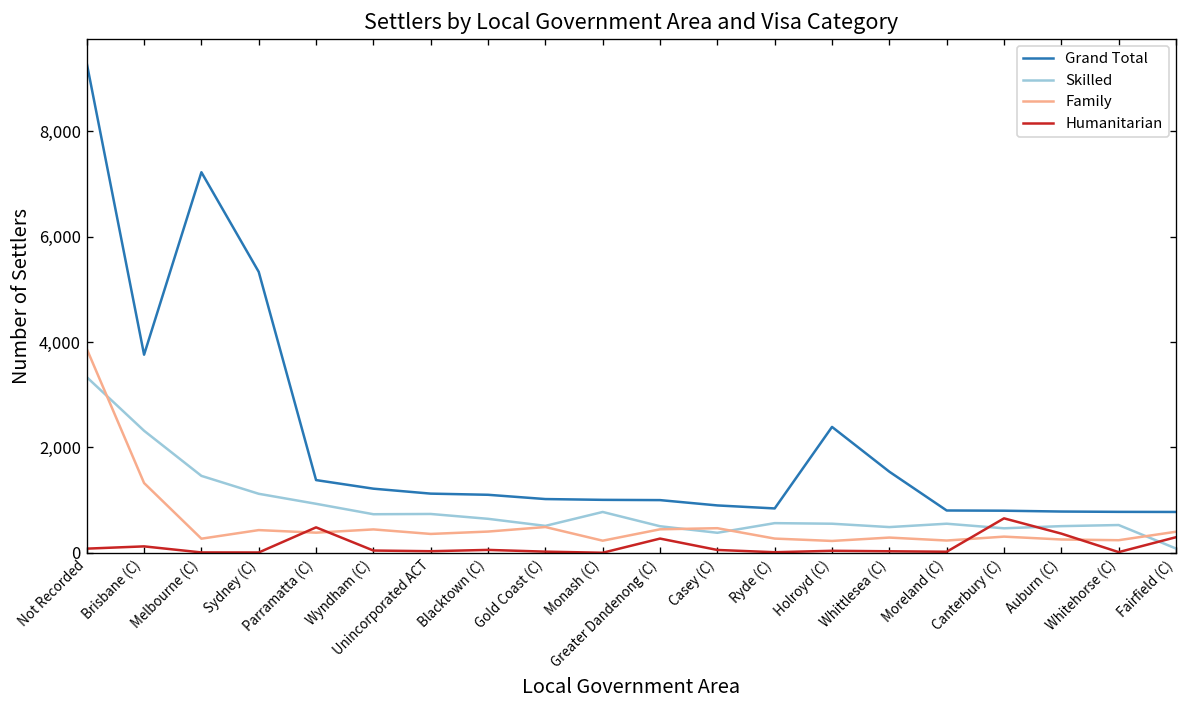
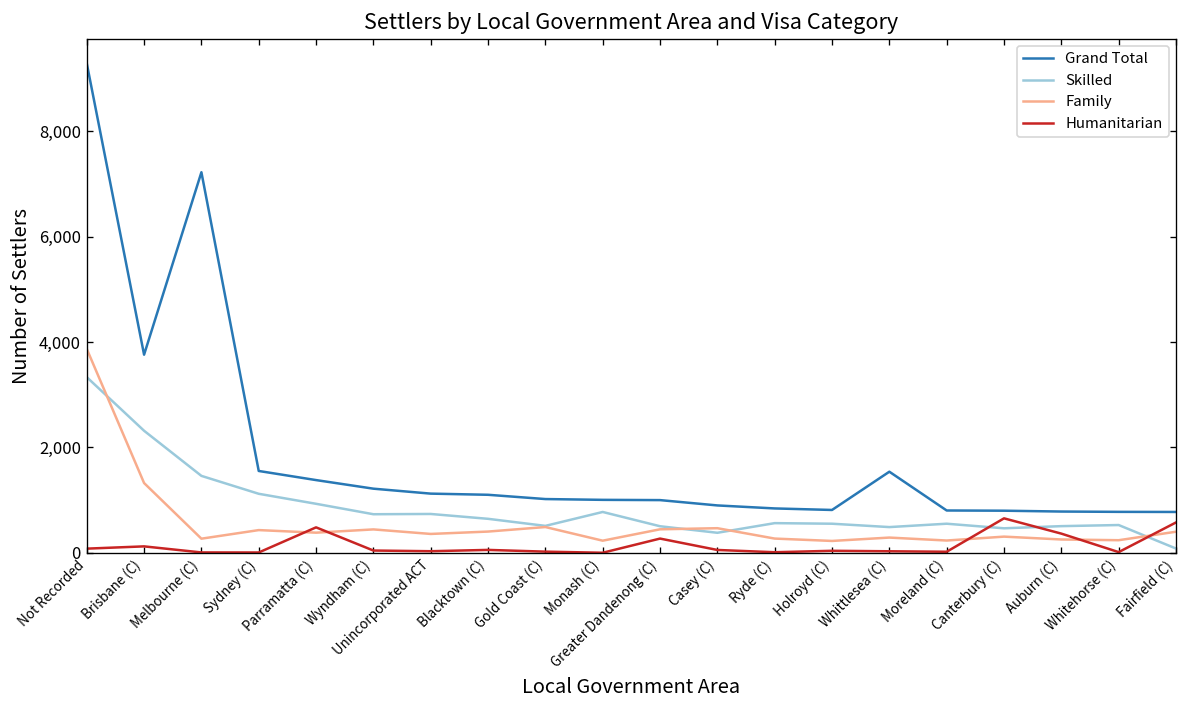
  {
    "Grand Total": {
      "Not Recorded": "9,300",
      "Brisbane (C)": "3,800",
      "Melbourne (C)": "7,200",
-     "Sydney (C)": "5,300",
+     "Sydney (C)": "1,600",
      "Parramatta (C)": "1,400",
      "Wyndham (C)": "1,200",
      "Unincorporated ACT": "1,100",
      "Blacktown (C)": "1,100",
      "Gold Coast (C)": "1,000",
      "Monash (C)": "1,000",
      "Greater Dandenong (C)": "1,000",
      "Casey (C)": "900",
      "Ryde (C)": "800",
-     "Holroyd (C)": "2,400",
+     "Holroyd (C)": "800",
      "Whittlesea (C)": "1,500",
      "Moreland (C)": "800",
      "Canterbury (C)": "800",
      "Auburn (C)": "800",
      "Whitehorse (C)": "800",
      "Fairfield (C)": "800"
    },
    "Skilled": {
      "Not Recorded": "3,300",
      "Brisbane (C)": "2,300",
      "Melbourne (C)": "1,500",
      "Sydney (C)": "1,100",
      "Parramatta (C)": "900",
      "Wyndham (C)": "700",
      "Unincorporated ACT": "700",
      "Blacktown (C)": "600",
      "Monash (C)": "800",
      "Greater Dandenong (C)": "500",
      "Casey (C)": "400",
      "Ryde (C)": "600",
      "Holroyd (C)": "600",
      "Whittlesea (C)": "500",
      "Moreland (C)": "600",
      "Canterbury (C)": "500",
      "Auburn (C)": "500",
      "Whitehorse (C)": "500",
      "Fairfield (C)": "100"
    },
    "Family": {
      "Not Recorded": "3,900",
      "Brisbane (C)": "1,300",
      "Melbourne (C)": "300",
      "Sydney (C)": "400",
      "Parramatta (C)": "400",
      "Wyndham (C)": "400",
      "Unincorporated ACT": "400",
      "Blacktown (C)": "400",
      "Monash (C)": "200",
      "Greater Dandenong (C)": "400",
      "Casey (C)": "500",
      "Ryde (C)": "300",
      "Holroyd (C)": "200",
      "Whittlesea (C)": "300",
      "Moreland (C)": "200",
      "Canterbury (C)": "300",
      "Auburn (C)": "300",
      "Whitehorse (C)": "200",
      "Fairfield (C)": "400"
    },
    "Humanitarian": {
      "Not Recorded": "100",
      "Brisbane (C)": "100",
      "Melbourne (C)": "0",
      "Sydney (C)": "0",
      "Parramatta (C)": "500",
      "Wyndham (C)": "0",
      "Unincorporated ACT": "0",
      "Blacktown (C)": "100",
      "Gold Coast (C)": "0",
      "Monash (C)": "0",
      "Greater Dandenong (C)": "300",
      "Casey (C)": "100",
      "Ryde (C)": "0",
      "Holroyd (C)": "0",
      "Whittlesea (C)": "0",
      "Moreland (C)": "0",
      "Canterbury (C)": "700",
      "Auburn (C)": "400",
      "Whitehorse (C)": "0",
-     "Fairfield (C)": "300"
+     "Fairfield (C)": "600"
    }
  }
